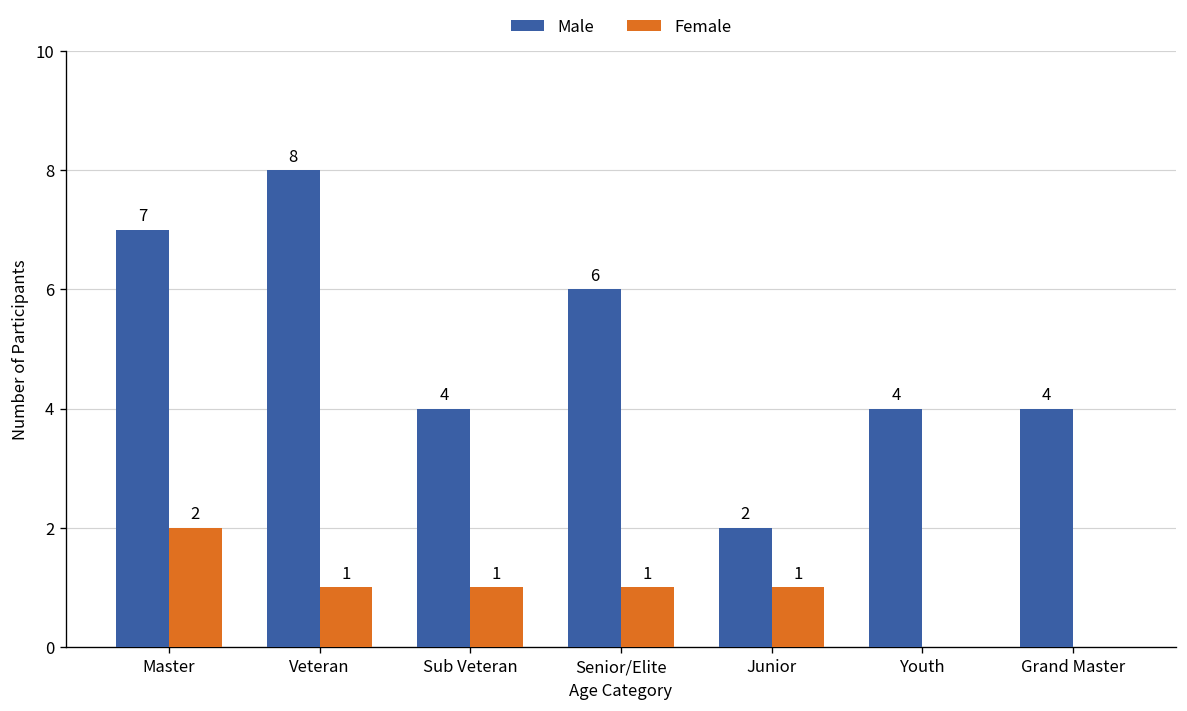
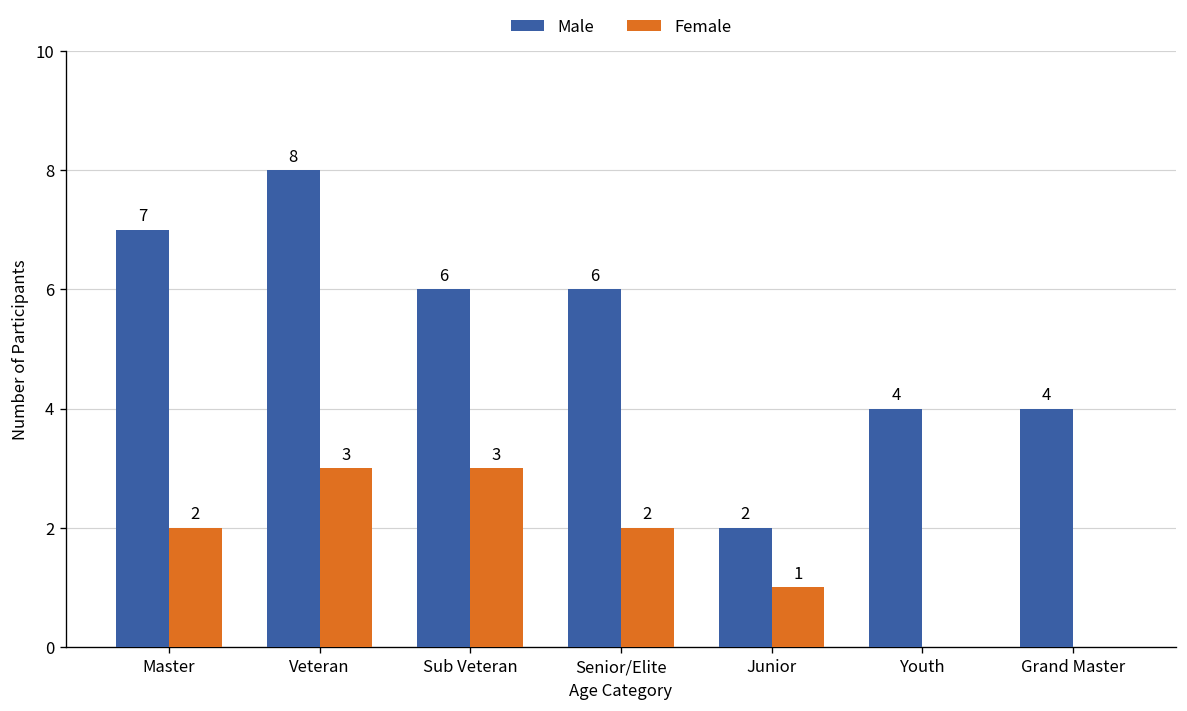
  {
    "Male": {
      "Master": 7,
      "Veteran": 8,
-     "Sub Veteran": 4,
+     "Sub Veteran": 6,
      "Senior/Elite": 6,
      "Junior": 2,
      "Youth": 4,
      "Grand Master": 4
    },
    "Female": {
      "Master": 2,
-     "Veteran": 1,
-     "Sub Veteran": 1,
-     "Senior/Elite": 1,
+     "Veteran": 3,
+     "Sub Veteran": 3,
+     "Senior/Elite": 2,
      "Junior": 1
    }
  }
